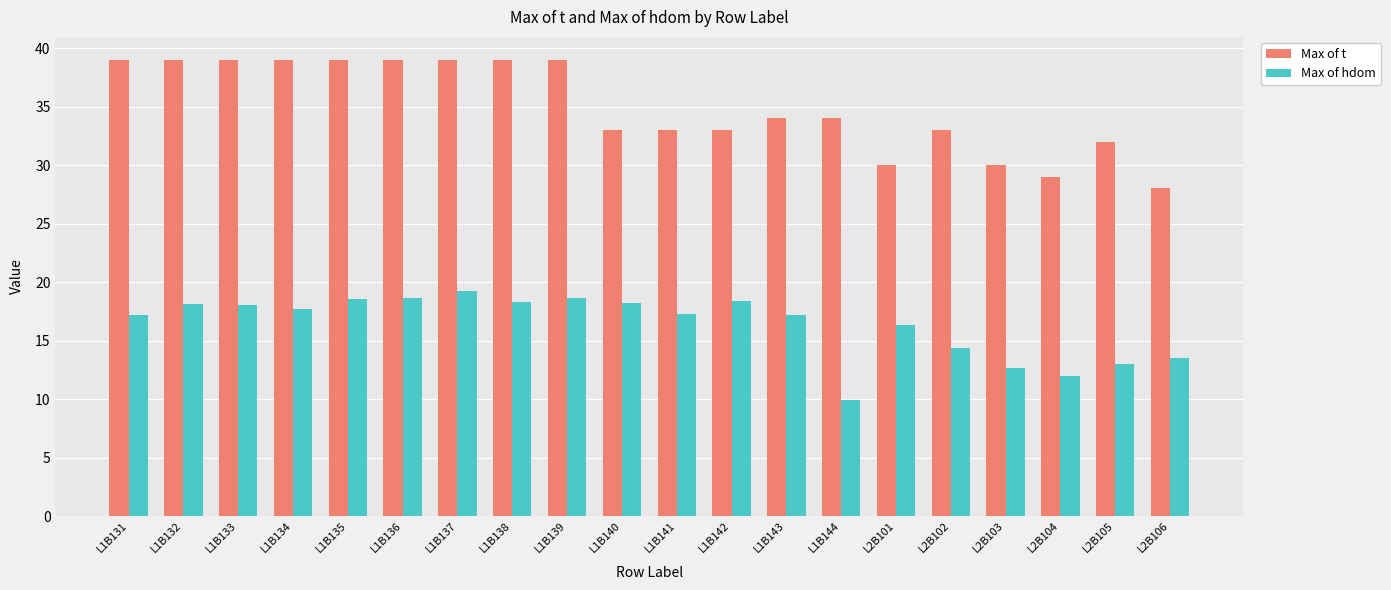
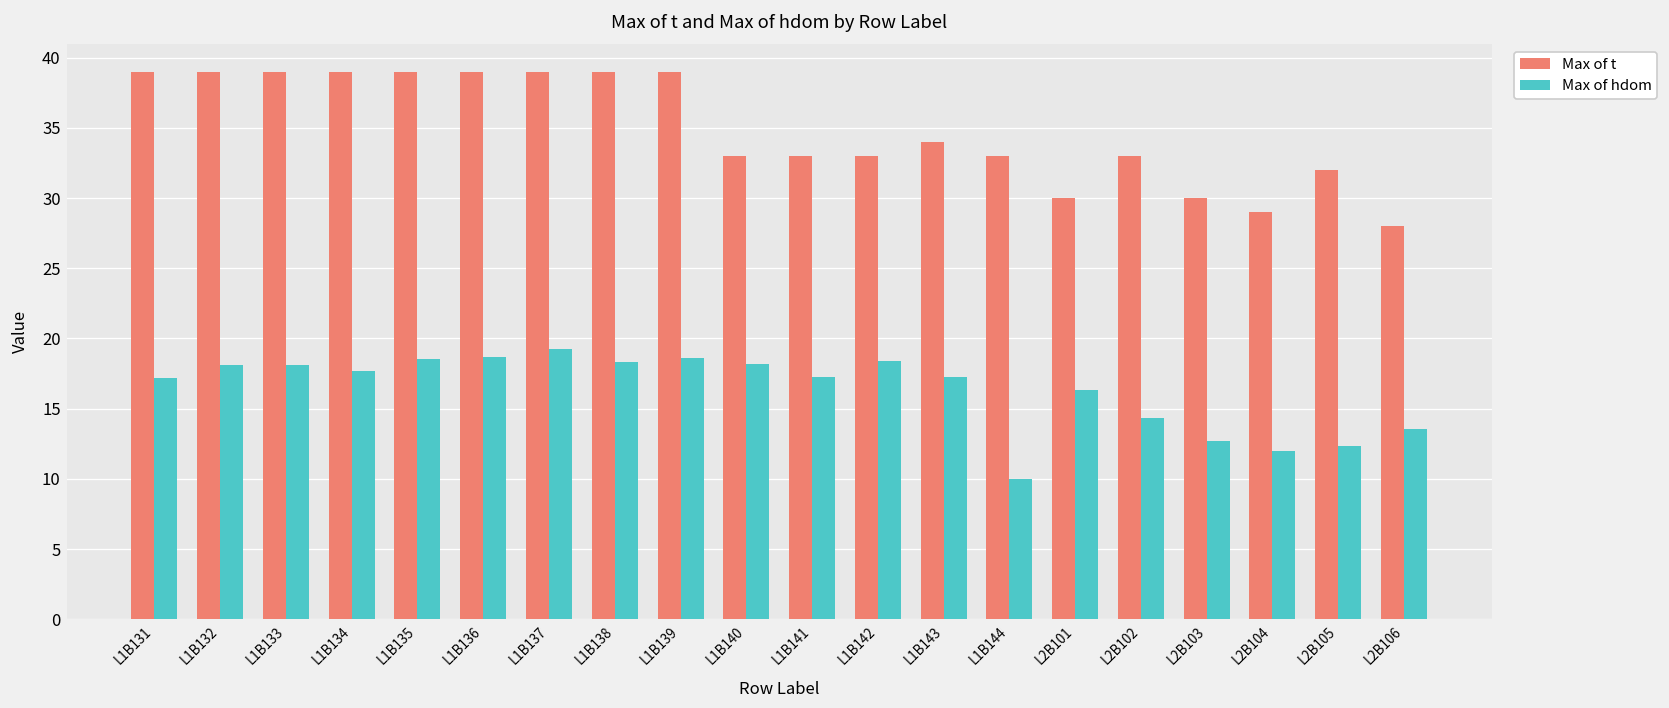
  {
    "Max of t": {
      "L1B131": 39,
      "L1B132": 39,
      "L1B133": 39,
      "L1B134": 39,
      "L1B135": 39,
      "L1B136": 39,
      "L1B137": 39,
      "L1B138": 39,
      "L1B139": 39,
      "L1B140": 33,
      "L1B141": 33,
      "L1B142": 33,
      "L1B143": 34,
-     "L1B144": 34,
+     "L1B144": 33,
      "L2B101": 30,
      "L2B102": 33,
      "L2B103": 30,
      "L2B104": 29,
      "L2B105": 32,
      "L2B106": 28
    },
    "Max of hdom": {
      "L1B131": 17.2,
      "L1B132": 18.1,
      "L1B133": 18.1,
      "L1B134": 17.7,
      "L1B135": 18.5,
      "L1B136": 18.7,
      "L1B137": 19.3,
      "L1B138": 18.3,
      "L1B139": 18.6,
      "L1B140": 18.2,
      "L1B141": 17.3,
      "L1B142": 18.4,
      "L1B143": 17.2,
      "L1B144": 10.0,
      "L2B101": 16.3,
      "L2B102": 14.4,
      "L2B103": 12.7,
      "L2B104": 12.0,
-     "L2B105": 13.0,
+     "L2B105": 12.3,
      "L2B106": 13.5
    }
  }
